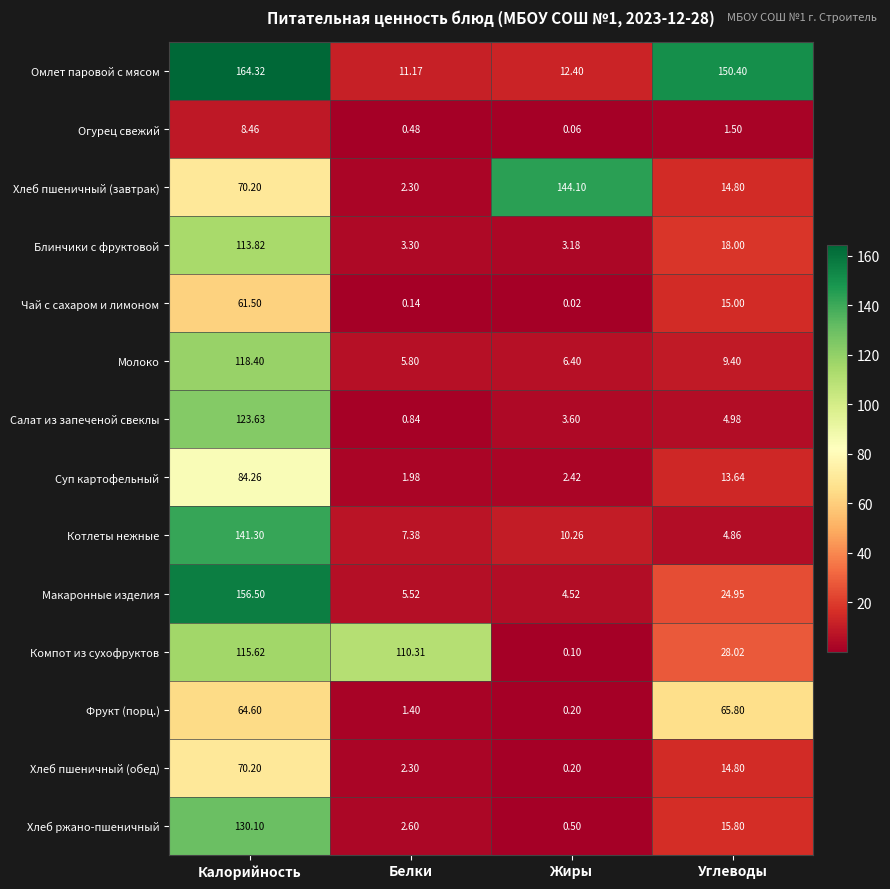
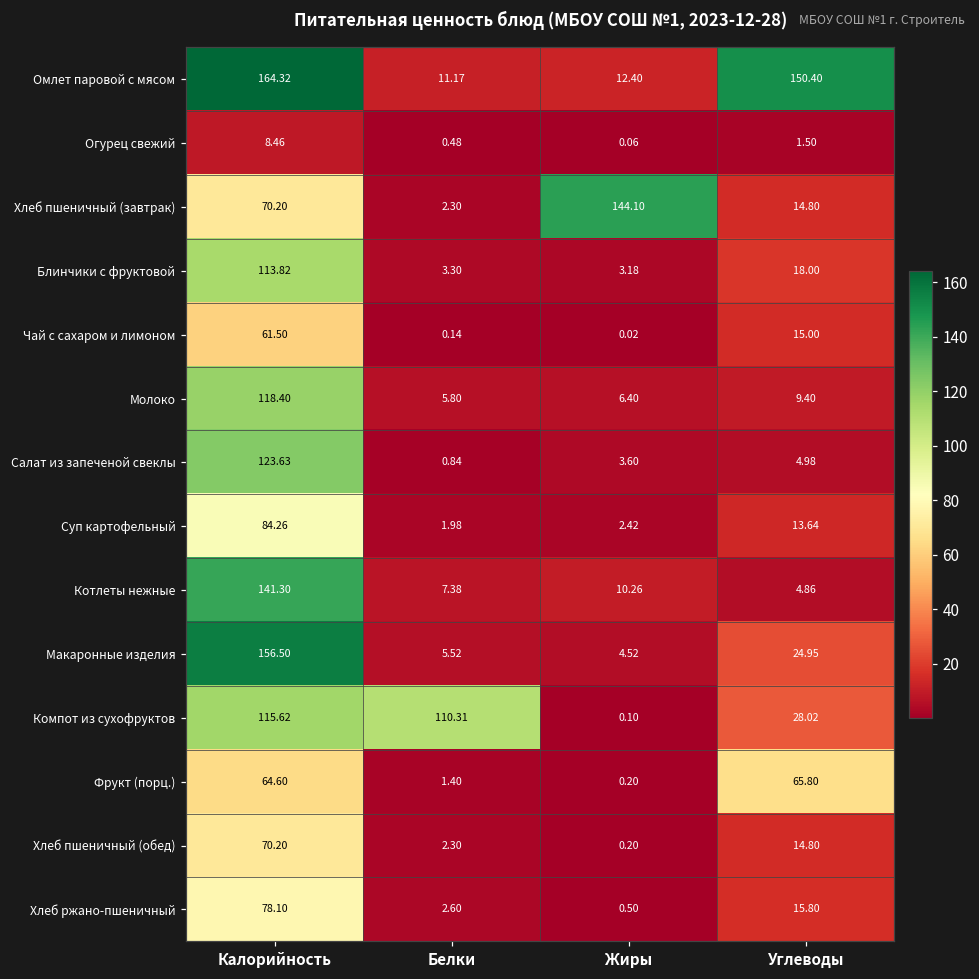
  {
    "Омлет паровой с мясом": {
      "Калорийность": 164.32,
      "Белки": 11.17,
      "Жиры": 12.40,
      "Углеводы": 150.40
    },
    "Огурец свежий": {
      "Калорийность": 8.46,
      "Белки": 0.48,
      "Жиры": 0.06,
      "Углеводы": 1.50
    },
    "Хлеб пшеничный (завтрак)": {
      "Калорийность": 70.20,
      "Белки": 2.30,
      "Жиры": 144.10,
      "Углеводы": 14.80
    },
    "Блинчики с фруктовой": {
      "Калорийность": 113.82,
      "Белки": 3.30,
      "Жиры": 3.18,
      "Углеводы": 18.00
    },
    "Чай с сахаром и лимоном": {
      "Калорийность": 61.50,
      "Белки": 0.14,
      "Жиры": 0.02,
      "Углеводы": 15.00
    },
    "Молоко": {
      "Калорийность": 118.40,
      "Белки": 5.80,
      "Жиры": 6.40,
      "Углеводы": 9.40
    },
    "Салат из запеченой свеклы": {
      "Калорийность": 123.63,
      "Белки": 0.84,
      "Жиры": 3.60,
      "Углеводы": 4.98
    },
    "Суп картофельный": {
      "Калорийность": 84.26,
      "Белки": 1.98,
      "Жиры": 2.42,
      "Углеводы": 13.64
    },
    "Котлеты нежные": {
      "Калорийность": 141.30,
      "Белки": 7.38,
      "Жиры": 10.26,
      "Углеводы": 4.86
    },
    "Макаронные изделия": {
      "Калорийность": 156.50,
      "Белки": 5.52,
      "Жиры": 4.52,
      "Углеводы": 24.95
    },
    "Компот из сухофруктов": {
      "Калорийность": 115.62,
      "Белки": 110.31,
      "Жиры": 0.10,
      "Углеводы": 28.02
    },
    "Фрукт (порц.)": {
      "Калорийность": 64.60,
      "Белки": 1.40,
      "Жиры": 0.20,
      "Углеводы": 65.80
    },
    "Хлеб пшеничный (обед)": {
      "Калорийность": 70.20,
      "Белки": 2.30,
      "Жиры": 0.20,
      "Углеводы": 14.80
    },
    "Хлеб ржано-пшеничный": {
-     "Калорийность": 130.10,
+     "Калорийность": 78.10,
      "Белки": 2.60,
      "Жиры": 0.50,
      "Углеводы": 15.80
    }
  }
